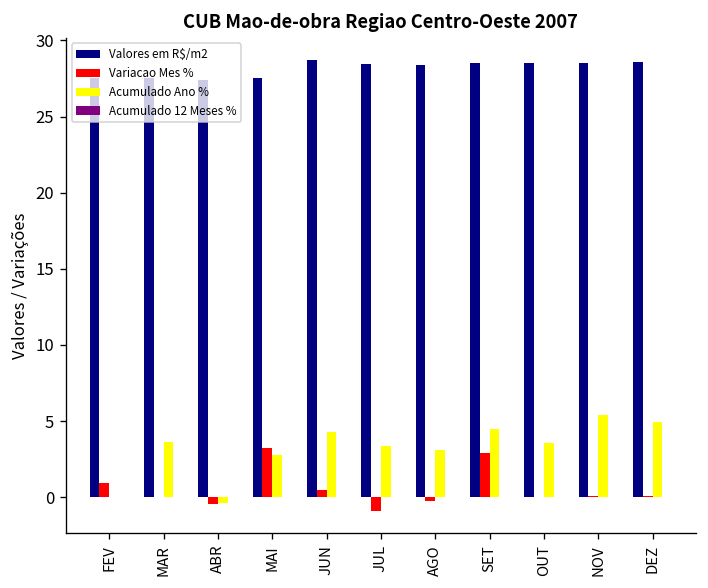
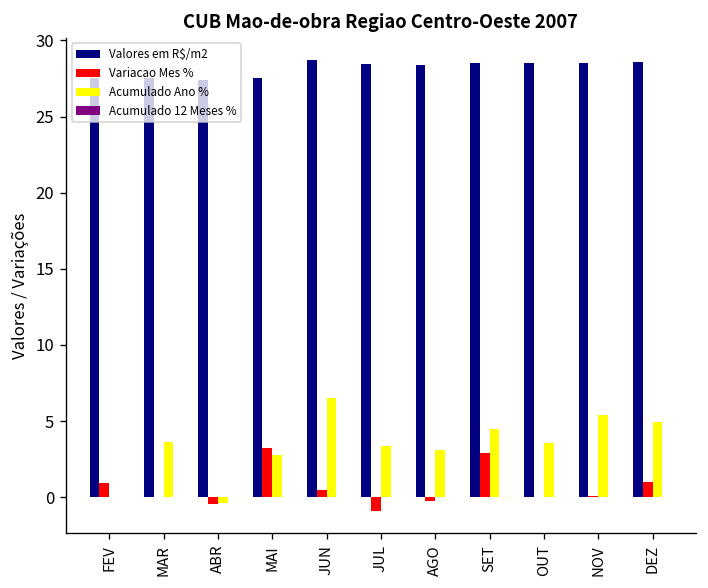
  {
    "Valores em R$/m2": {
      "MAI": 27.5,
      "JUN": 28.7,
      "JUL": 28.5,
      "AGO": 28.4,
      "SET": 28.5,
      "OUT": 28.5,
      "NOV": 28.5,
      "DEZ": 28.6
    },
    "Variacao Mes %": {
      "FEV": 0.9,
      "ABR": -0.5,
      "MAI": 3.2,
      "JUN": 0.5,
      "JUL": -0.9,
      "AGO": -0.3,
      "SET": 2.9,
-     "DEZ": 0.1
+     "DEZ": 1.0
    },
    "Acumulado Ano %": {
      "FEV": 0.0,
      "MAR": 3.6,
      "ABR": -0.4,
      "MAI": 2.8,
-     "JUN": 4.3,
+     "JUN": 6.5,
      "JUL": 3.4,
      "AGO": 3.1,
      "SET": 4.5,
      "OUT": 3.6,
      "NOV": 5.4,
      "DEZ": 5.0
    },
    "Acumulado 12 Meses %": {
      "FEV": 0.0,
      "MAR": 0.0,
      "ABR": 0.0,
      "MAI": 0.0,
      "JUN": 0.0,
      "JUL": 0.0,
      "AGO": 0.0,
      "SET": 0.0,
      "OUT": 0.0,
      "NOV": 0.0,
      "DEZ": 0.0
    }
  }
